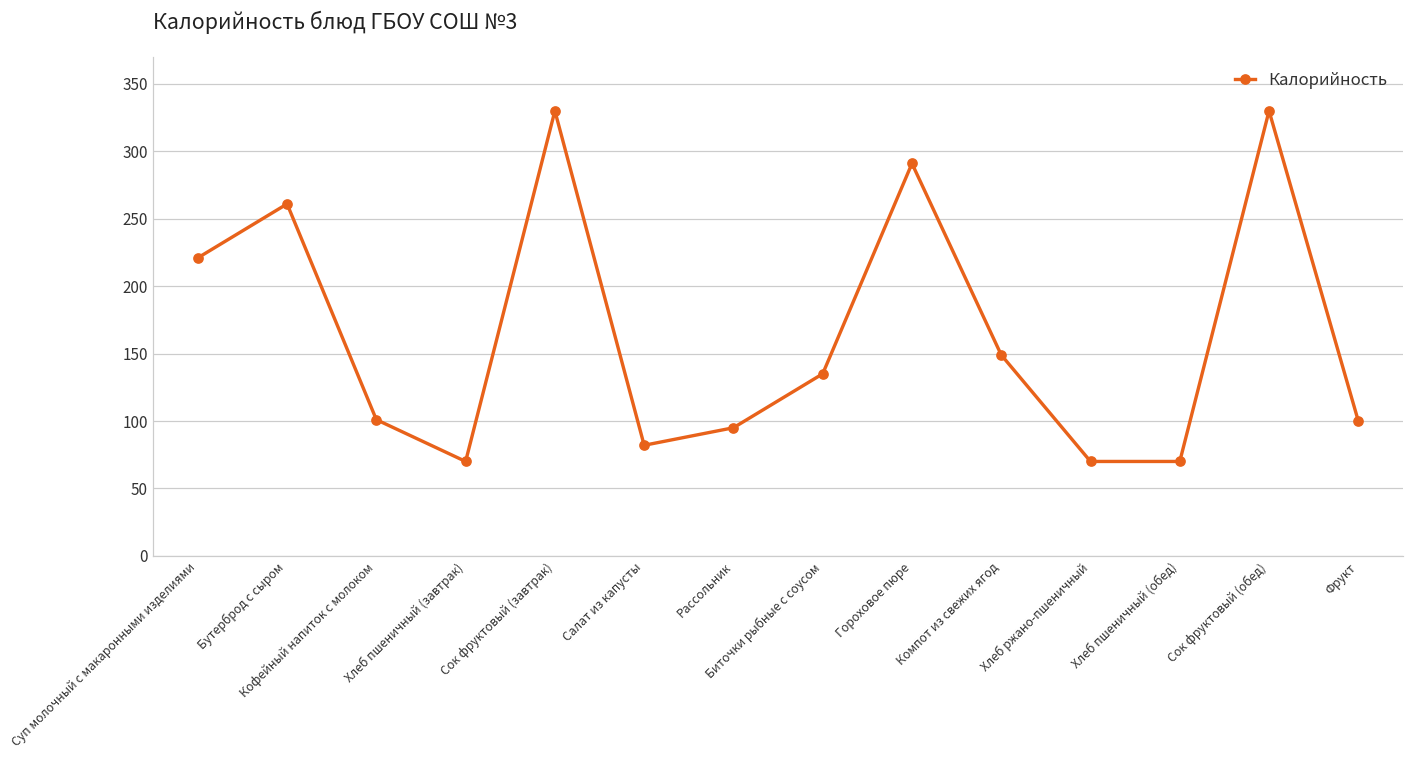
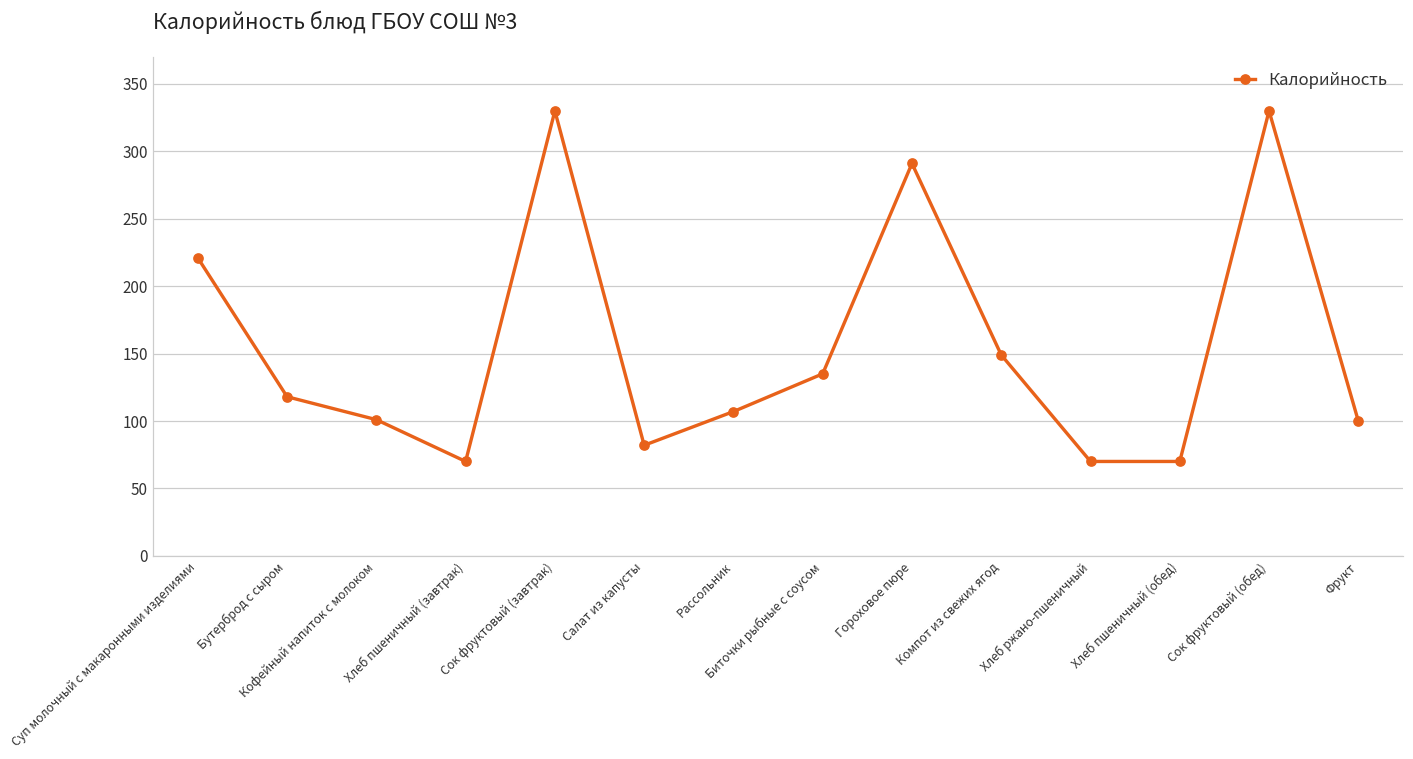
  {
    "Суп молочный с макаронными изделиями": 221,
-   "Бутерброд с сыром": 261,
+   "Бутерброд с сыром": 118,
    "Кофейный напиток с молоком": 101,
    "Хлеб пшеничный (завтрак)": 70,
    "Сок фруктовый (завтрак)": 330,
    "Салат из капусты": 82,
-   "Рассольник": 95,
+   "Рассольник": 107,
    "Биточки рыбные с соусом": 135,
    "Гороховое пюре": 291,
    "Компот из свежих ягод": 149,
    "Хлеб ржано-пшеничный": 70,
    "Хлеб пшеничный (обед)": 70,
    "Сок фруктовый (обед)": 330,
    "Фрукт": 100
  }
